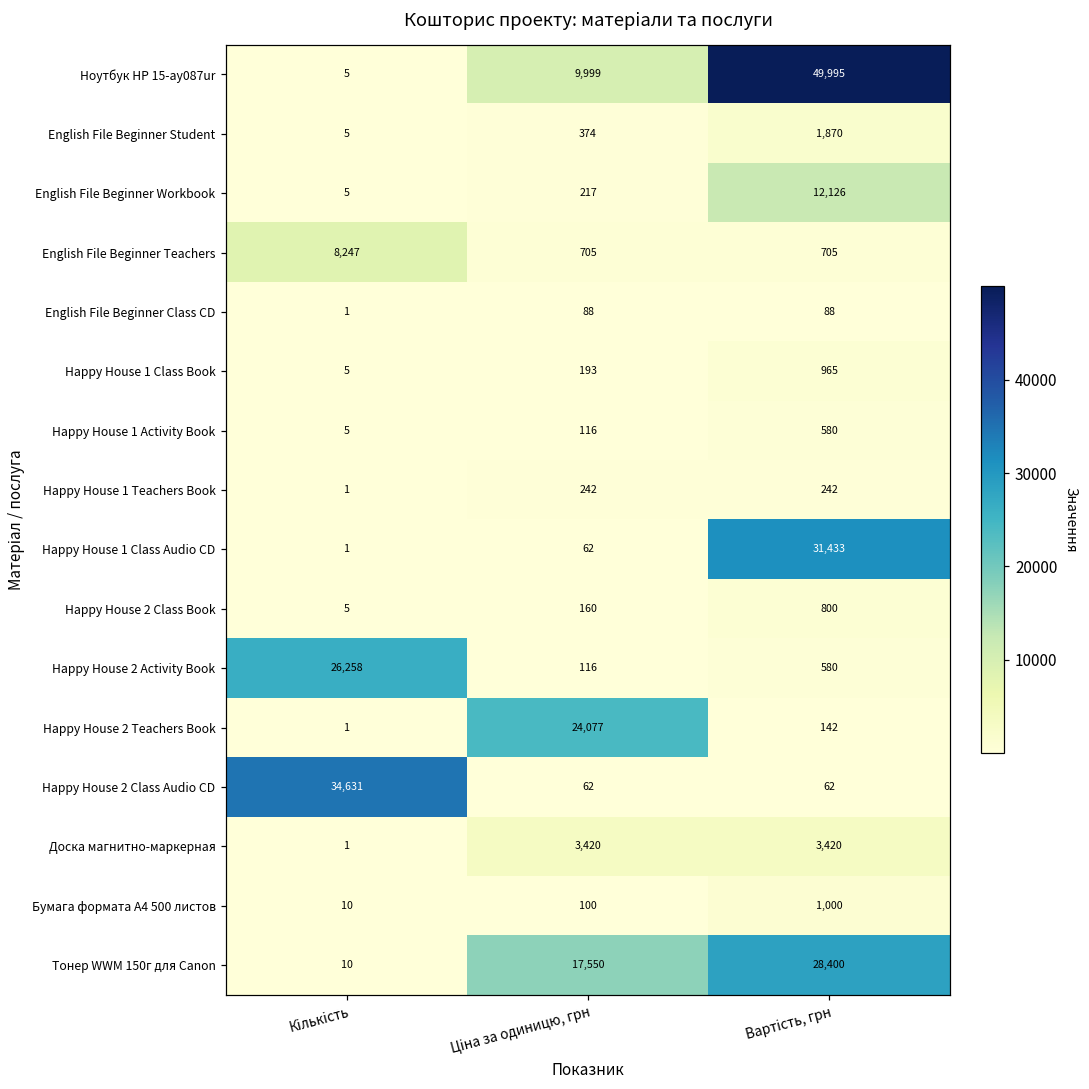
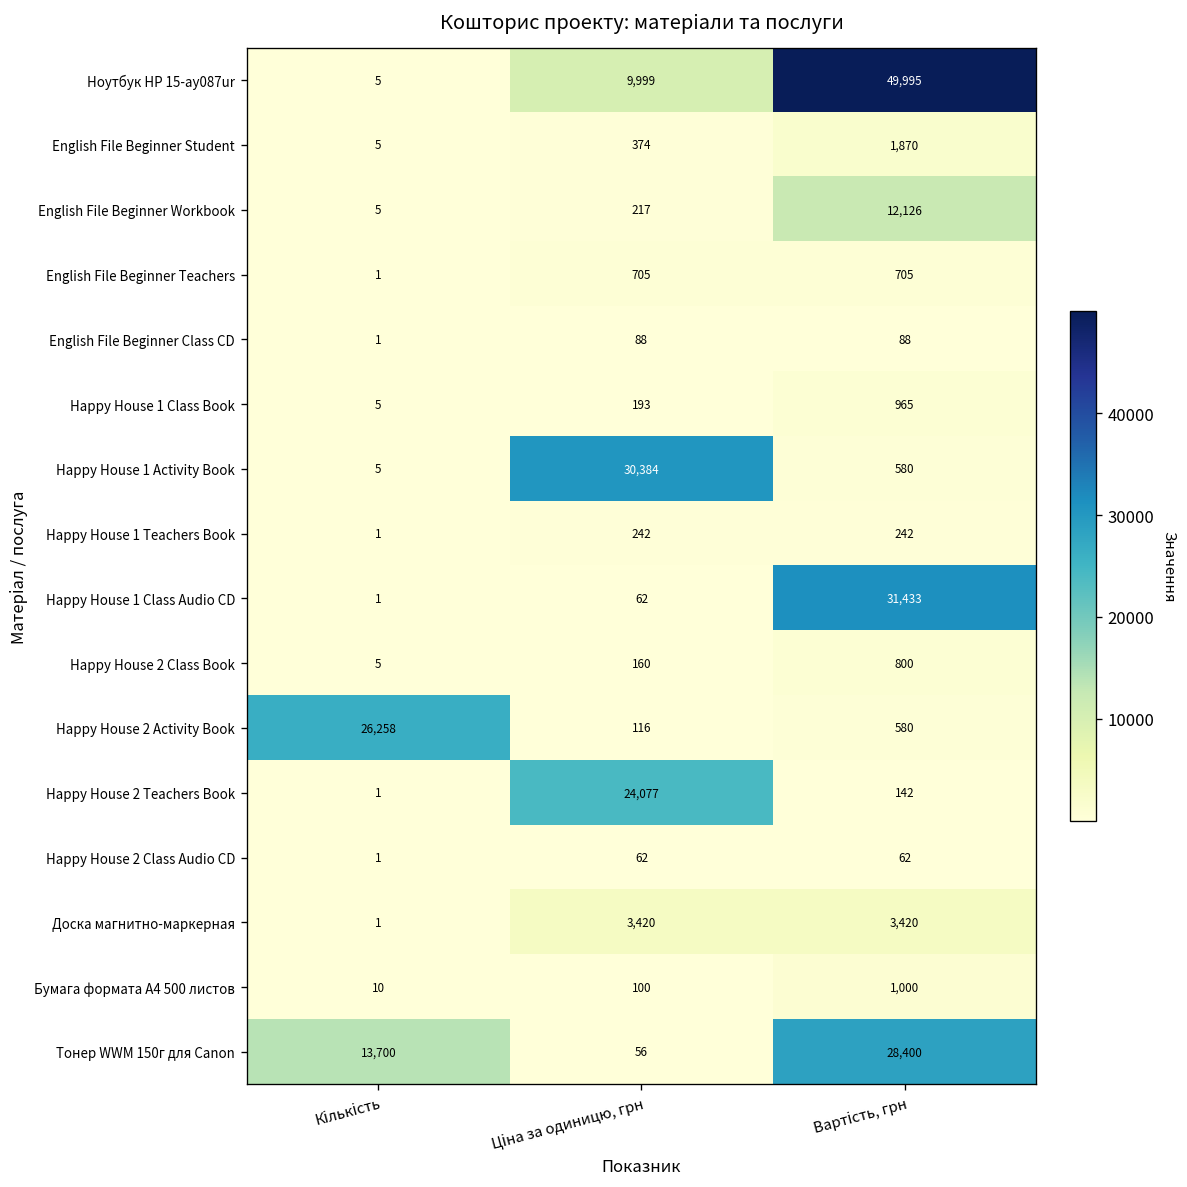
  {
    "Ноутбук HP 15-ay087ur": {
      "Кількість": "5",
      "Ціна за одиницю, грн": "9,999",
      "Вартість, грн": "49,995"
    },
    "English File Beginner Student": {
      "Кількість": "5",
      "Ціна за одиницю, грн": "374",
      "Вартість, грн": "1,870"
    },
    "English File Beginner Workbook": {
      "Кількість": "5",
      "Ціна за одиницю, грн": "217",
      "Вартість, грн": "12,126"
    },
    "English File Beginner Teachers": {
-     "Кількість": "8,247",
+     "Кількість": "1",
      "Ціна за одиницю, грн": "705",
      "Вартість, грн": "705"
    },
    "English File Beginner Class CD": {
      "Кількість": "1",
      "Ціна за одиницю, грн": "88",
      "Вартість, грн": "88"
    },
    "Happy House 1 Class Book": {
      "Кількість": "5",
      "Ціна за одиницю, грн": "193",
      "Вартість, грн": "965"
    },
    "Happy House 1 Activity Book": {
      "Кількість": "5",
-     "Ціна за одиницю, грн": "116",
+     "Ціна за одиницю, грн": "30,384",
      "Вартість, грн": "580"
    },
    "Happy House 1 Teachers Book": {
      "Кількість": "1",
      "Ціна за одиницю, грн": "242",
      "Вартість, грн": "242"
    },
    "Happy House 1 Class Audio CD": {
      "Кількість": "1",
      "Ціна за одиницю, грн": "62",
      "Вартість, грн": "31,433"
    },
    "Happy House 2 Class Book": {
      "Кількість": "5",
      "Ціна за одиницю, грн": "160",
      "Вартість, грн": "800"
    },
    "Happy House 2 Activity Book": {
      "Кількість": "26,258",
      "Ціна за одиницю, грн": "116",
      "Вартість, грн": "580"
    },
    "Happy House 2 Teachers Book": {
      "Кількість": "1",
      "Ціна за одиницю, грн": "24,077",
      "Вартість, грн": "142"
    },
    "Happy House 2 Class Audio CD": {
-     "Кількість": "34,631",
+     "Кількість": "1",
      "Ціна за одиницю, грн": "62",
      "Вартість, грн": "62"
    },
    "Доска магнитно-маркерная": {
      "Кількість": "1",
      "Ціна за одиницю, грн": "3,420",
      "Вартість, грн": "3,420"
    },
    "Бумага формата А4 500 листов": {
      "Кількість": "10",
      "Ціна за одиницю, грн": "100",
      "Вартість, грн": "1,000"
    },
    "Тонер WWM 150г для Canon": {
-     "Кількість": "10",
-     "Ціна за одиницю, грн": "17,550",
+     "Кількість": "13,700",
+     "Ціна за одиницю, грн": "56",
      "Вартість, грн": "28,400"
    }
  }
